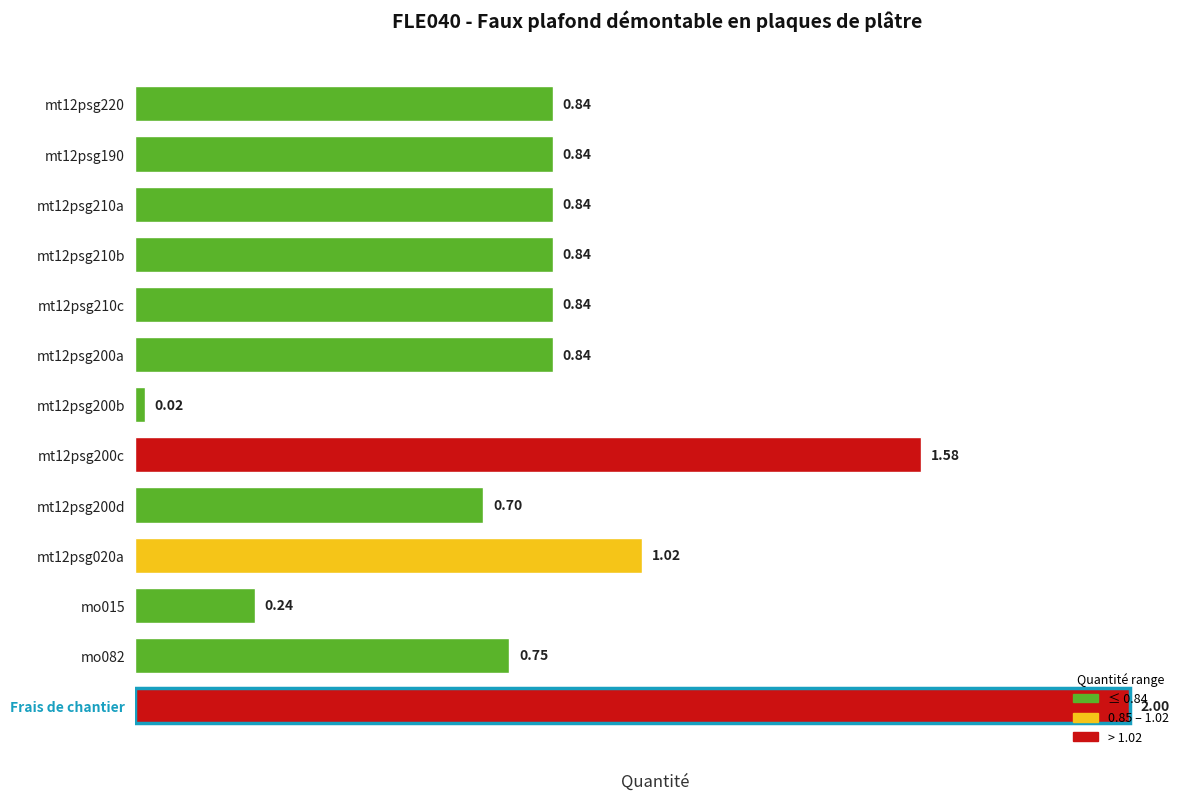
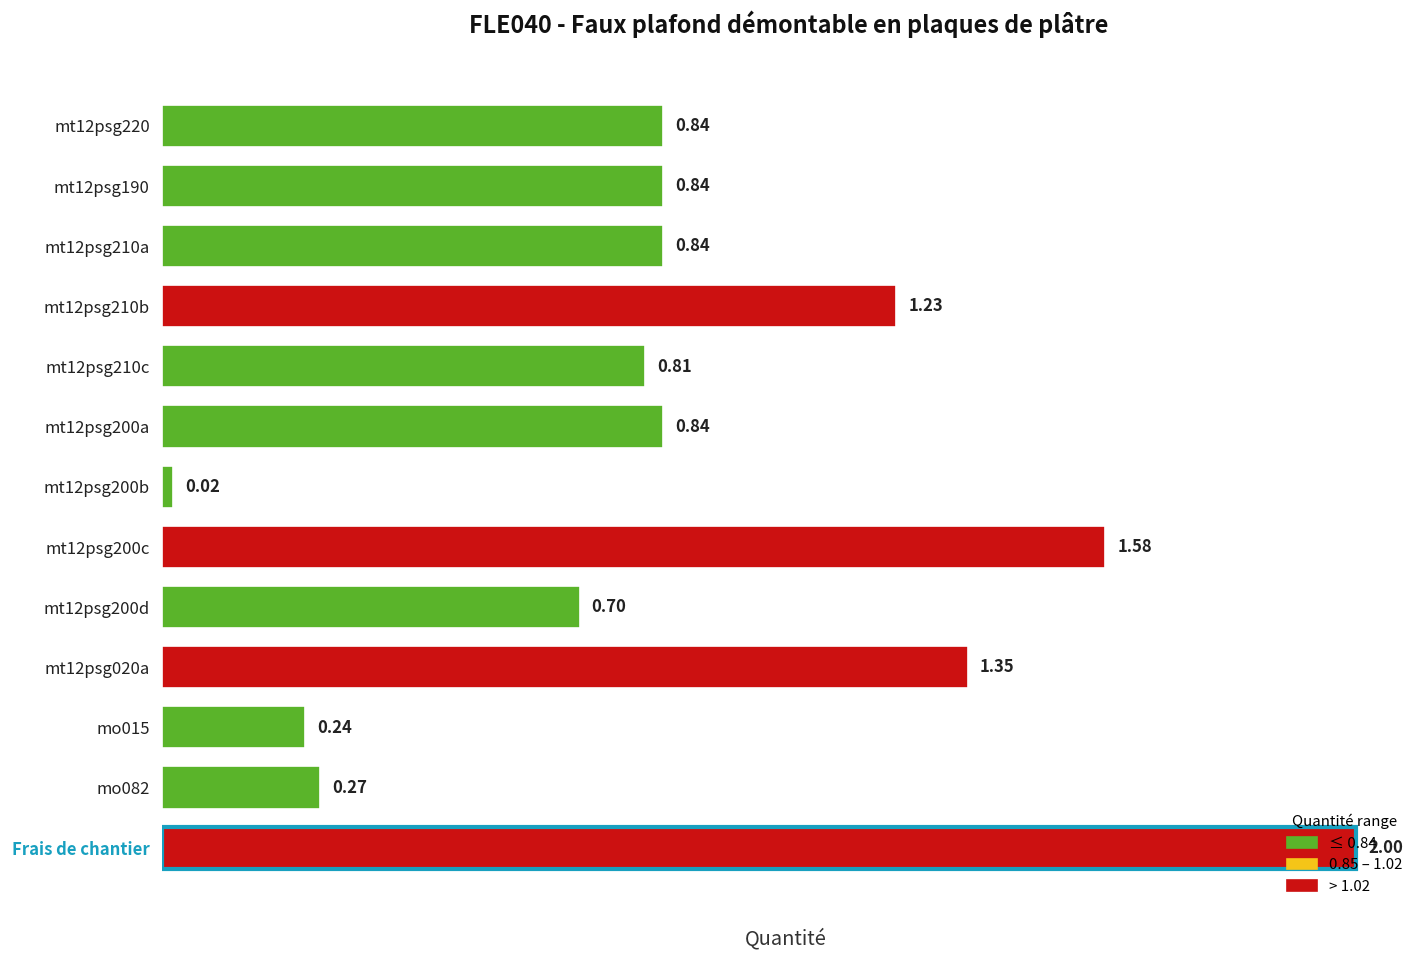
  {
    "mt12psg220": 0.84,
    "mt12psg190": 0.84,
    "mt12psg210a": 0.84,
-   "mt12psg210b": 0.84,
-   "mt12psg210c": 0.84,
+   "mt12psg210b": 1.23,
+   "mt12psg210c": 0.81,
    "mt12psg200a": 0.84,
    "mt12psg200b": 0.02,
    "mt12psg200c": 1.58,
    "mt12psg200d": 0.70,
-   "mt12psg020a": 1.02,
+   "mt12psg020a": 1.35,
    "mo015": 0.24,
-   "mo082": 0.75,
+   "mo082": 0.27,
    "Frais de chantier": 2.00
  }
